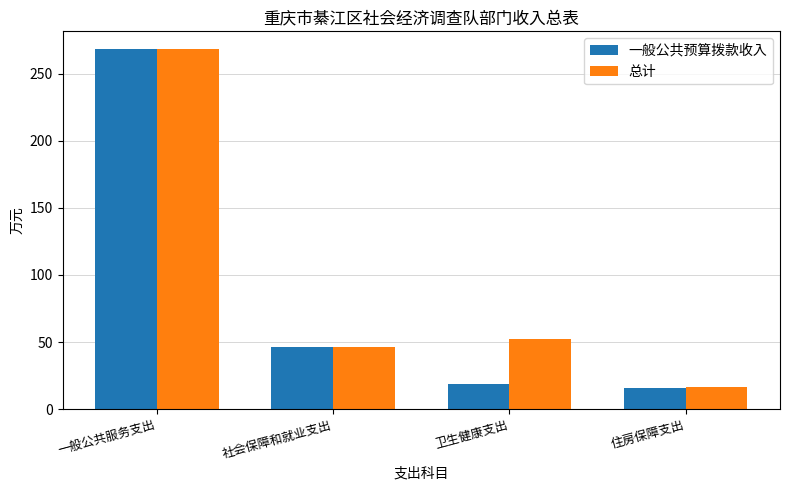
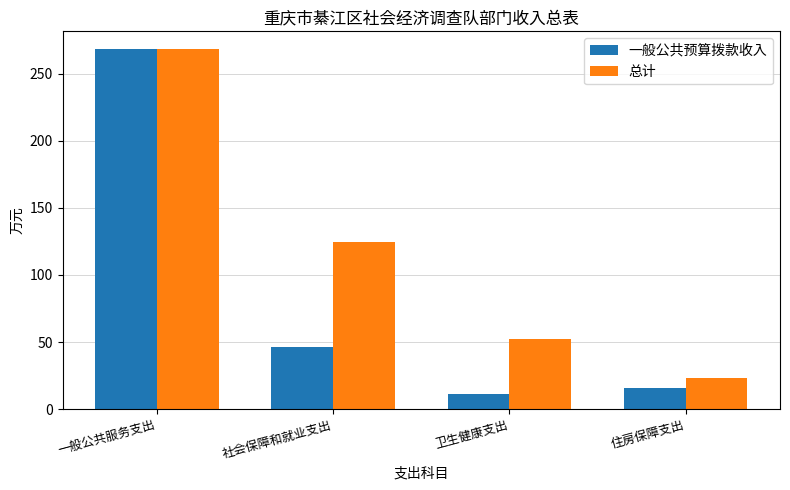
  {
    "一般公共预算拨款收入": {
      "一般公共服务支出": 268,
      "社会保障和就业支出": 46,
-     "卫生健康支出": 19,
+     "卫生健康支出": 11,
      "住房保障支出": 16
    },
    "总计": {
      "一般公共服务支出": 268,
-     "社会保障和就业支出": 46,
+     "社会保障和就业支出": 125,
      "卫生健康支出": 52,
-     "住房保障支出": 17
+     "住房保障支出": 23
    }
  }
